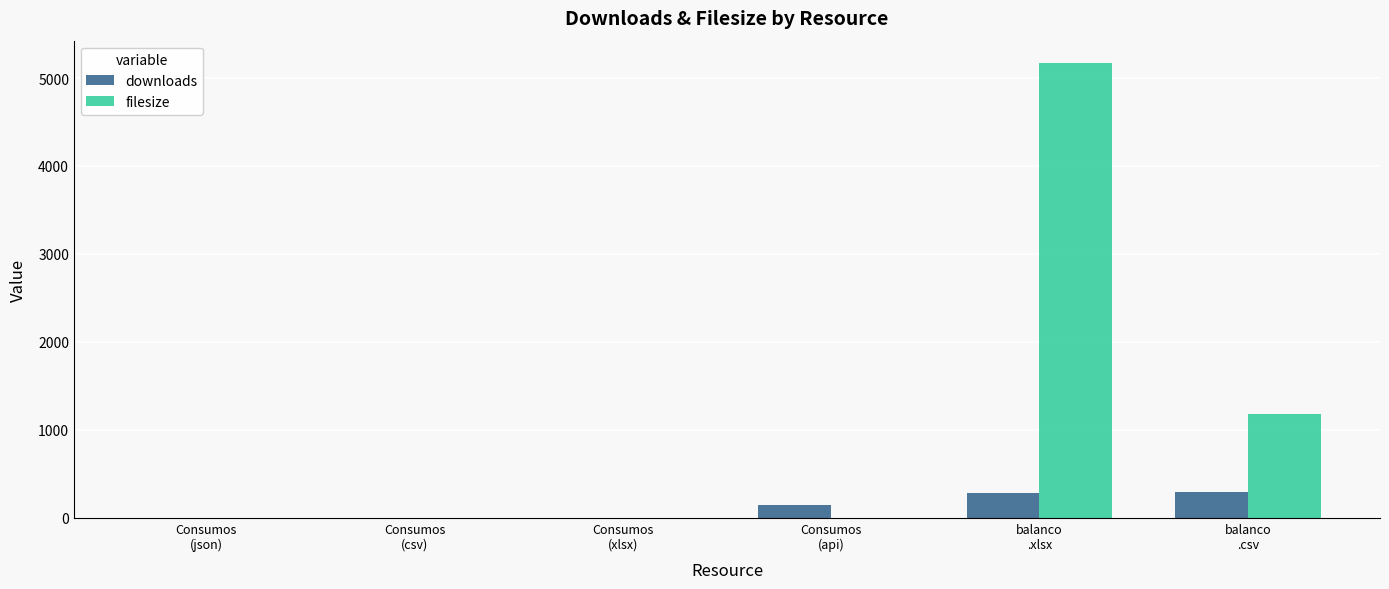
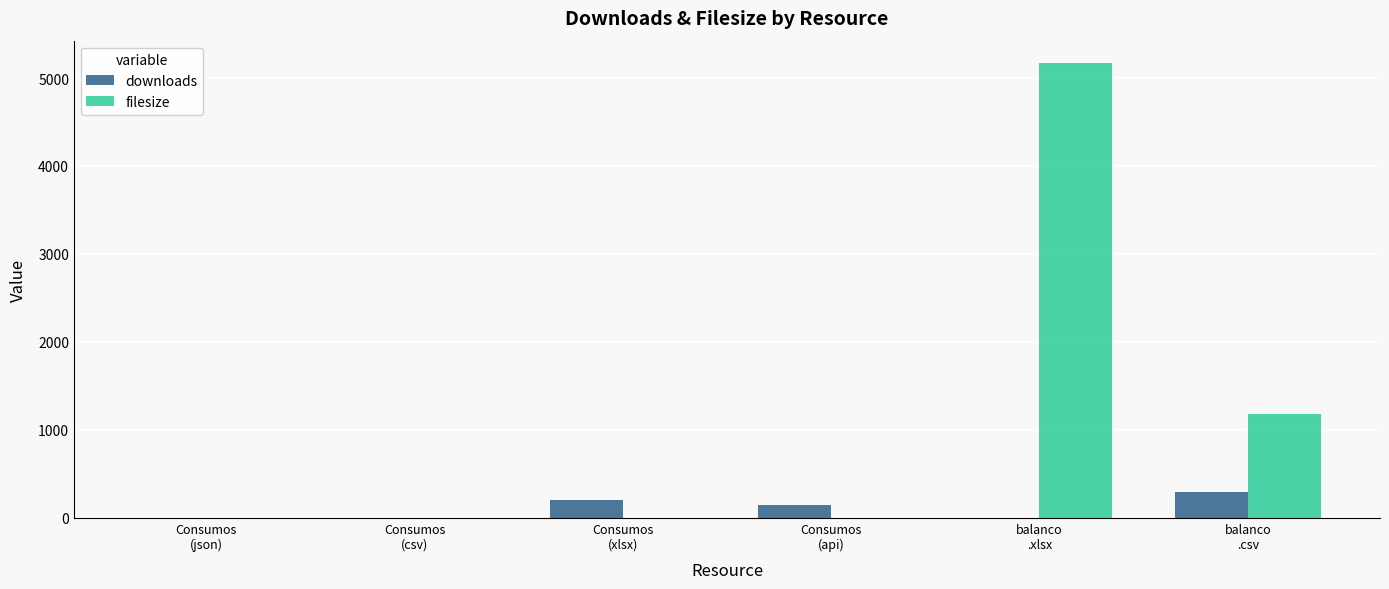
  {
    "downloads": {
      "Consumos (json)": 0,
      "Consumos (csv)": 0,
-     "Consumos (xlsx)": 0,
+     "Consumos (xlsx)": 200,
      "Consumos (api)": 100,
-     "balanco .xlsx": 300,
+     "balanco .xlsx": 0,
      "balanco .csv": 300
    },
    "filesize": {
      "Consumos (json)": 0,
      "Consumos (csv)": 0,
      "Consumos (xlsx)": 0,
      "Consumos (api)": 0,
      "balanco .xlsx": 5200,
      "balanco .csv": 1200
    }
  }
